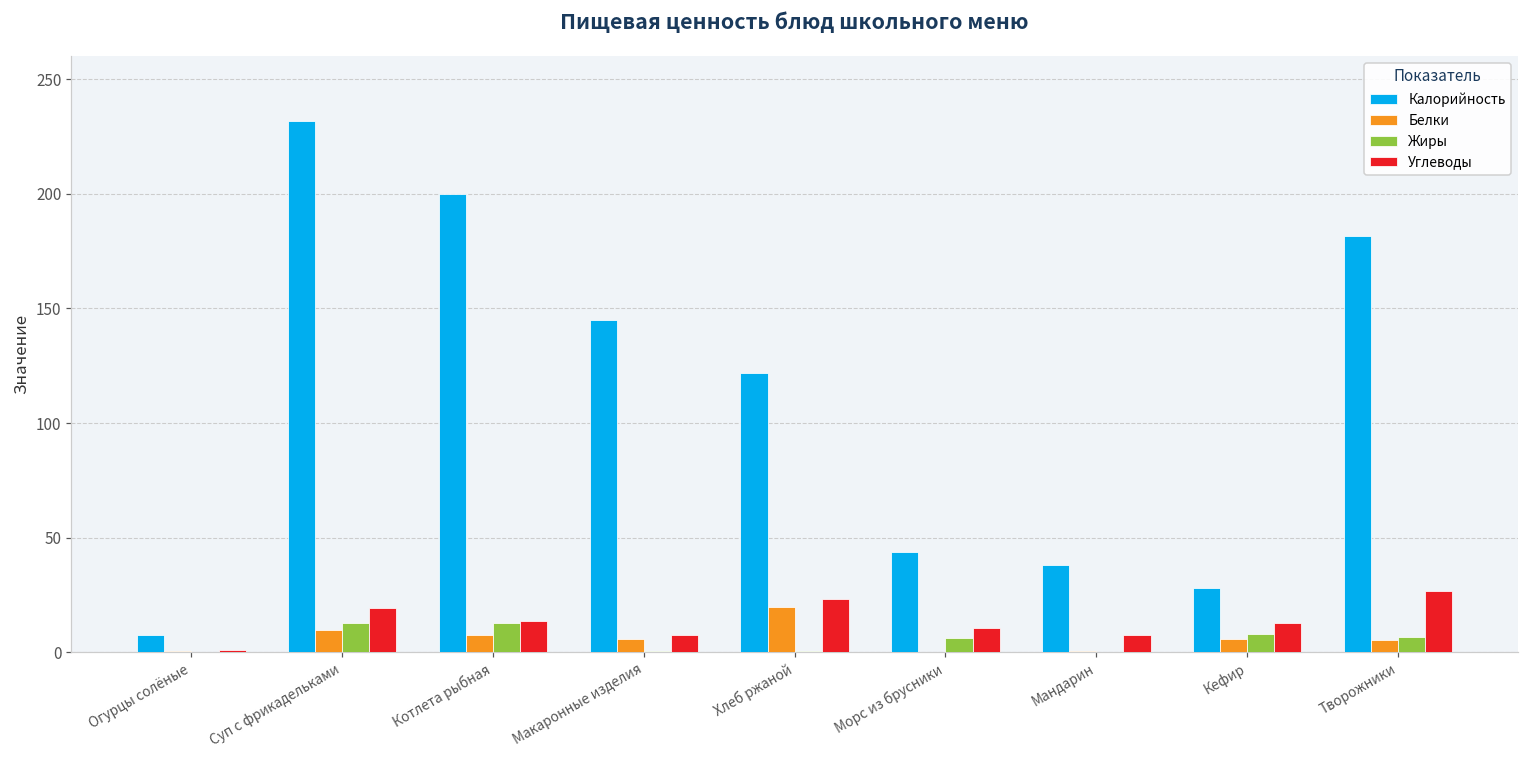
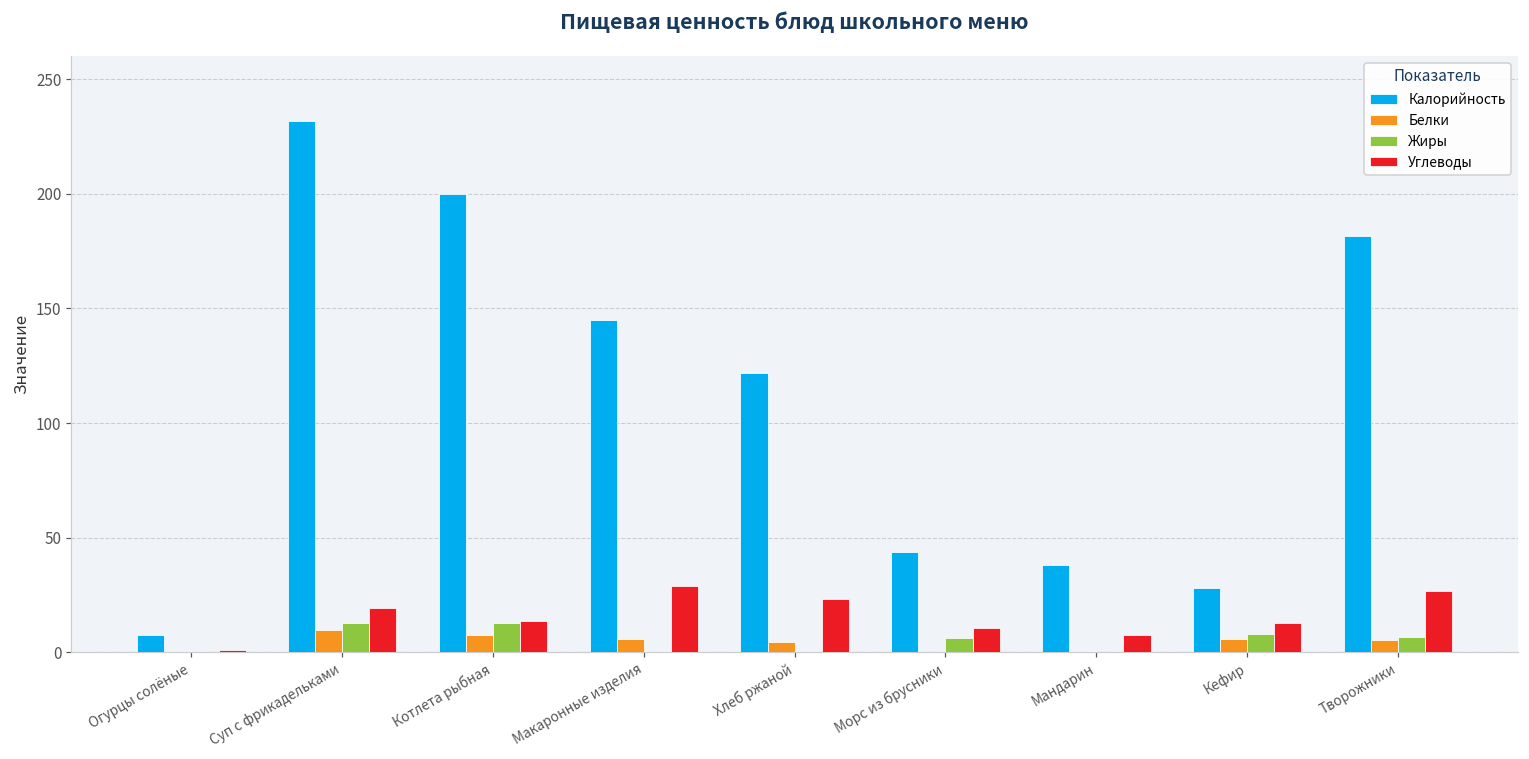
  {
    "Калорийность": {
      "Огурцы солёные": 8,
      "Суп с фрикадельками": 232,
      "Котлета рыбная": 200,
      "Макаронные изделия": 145,
      "Хлеб ржаной": 122,
      "Морс из брусники": 44,
      "Мандарин": 38,
      "Кефир": 28,
      "Творожники": 181
    },
    "Белки": {
      "Суп с фрикадельками": 10,
      "Котлета рыбная": 7,
      "Макаронные изделия": 6,
-     "Хлеб ржаной": 20,
+     "Хлеб ржаной": 5,
      "Кефир": 6,
      "Творожники": 5
    },
    "Жиры": {
      "Суп с фрикадельками": 13,
      "Котлета рыбная": 13,
      "Морс из брусники": 6,
      "Кефир": 8,
      "Творожники": 7
    },
    "Углеводы": {
      "Суп с фрикадельками": 19,
      "Котлета рыбная": 14,
-     "Макаронные изделия": 7,
+     "Макаронные изделия": 29,
      "Хлеб ржаной": 23,
      "Морс из брусники": 11,
      "Мандарин": 8,
      "Кефир": 13,
      "Творожники": 27
    }
  }
